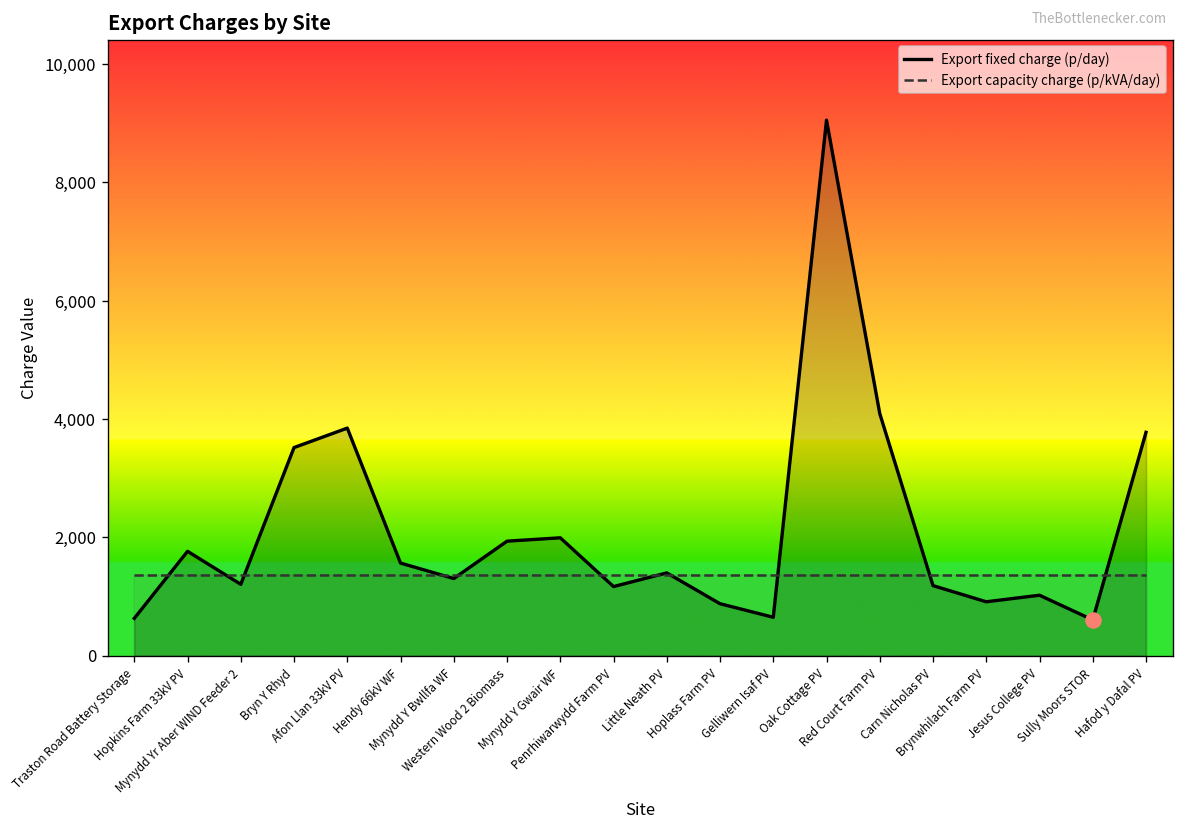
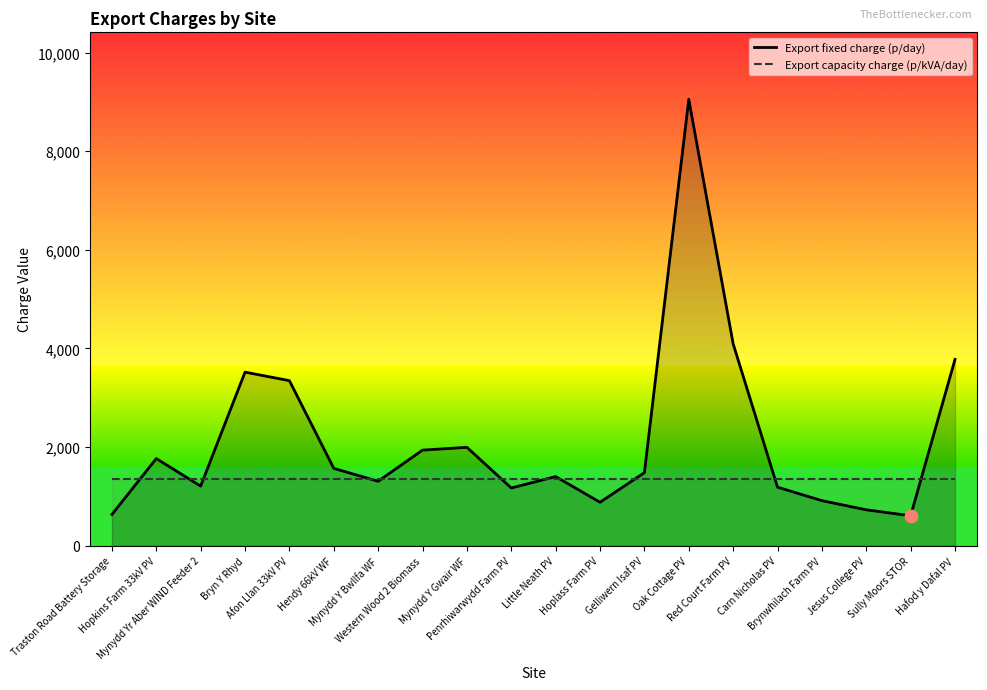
  {
    "Export fixed charge (p/day)": {
      "Traston Road Battery Storage": "600",
      "Hopkins Farm 33kV PV": "1,800",
      "Mynydd Yr Aber WIND Feeder 2": "1,200",
      "Bryn Y Rhyd": "3,500",
-     "Afon Llan 33kV PV": "3,800",
+     "Afon Llan 33kV PV": "3,300",
      "Hendy 66kV WF": "1,600",
      "Mynydd Y Bwllfa WF": "1,300",
      "Western Wood 2 Biomass": "1,900",
      "Mynydd Y Gwair WF": "2,000",
      "Penrhiwarwydd Farm PV": "1,200",
      "Hoplass Farm PV": "900",
-     "Gelliwern Isaf PV": "700",
+     "Gelliwern Isaf PV": "1,500",
      "Oak Cottage PV": "9,100",
      "Red Court Farm PV": "4,100",
      "Carn Nicholas PV": "1,200",
      "Brynwhilach Farm PV": "900",
-     "Jesus College PV": "1,000",
+     "Jesus College PV": "700",
      "Hafod y Dafal PV": "3,800"
    },
    "Export capacity charge (p/kVA/day)": {
      "Traston Road Battery Storage": "1,400",
      "Hopkins Farm 33kV PV": "1,400",
      "Mynydd Yr Aber WIND Feeder 2": "1,400",
      "Bryn Y Rhyd": "1,400",
      "Afon Llan 33kV PV": "1,400",
      "Hendy 66kV WF": "1,400",
      "Mynydd Y Bwllfa WF": "1,400",
      "Western Wood 2 Biomass": "1,400",
      "Mynydd Y Gwair WF": "1,400",
      "Penrhiwarwydd Farm PV": "1,400",
      "Hoplass Farm PV": "1,400",
      "Gelliwern Isaf PV": "1,400",
      "Oak Cottage PV": "1,400",
      "Red Court Farm PV": "1,400",
      "Carn Nicholas PV": "1,400",
      "Brynwhilach Farm PV": "1,400",
      "Jesus College PV": "1,400",
      "Sully Moors STOR": "1,400",
      "Hafod y Dafal PV": "1,400"
    }
  }
